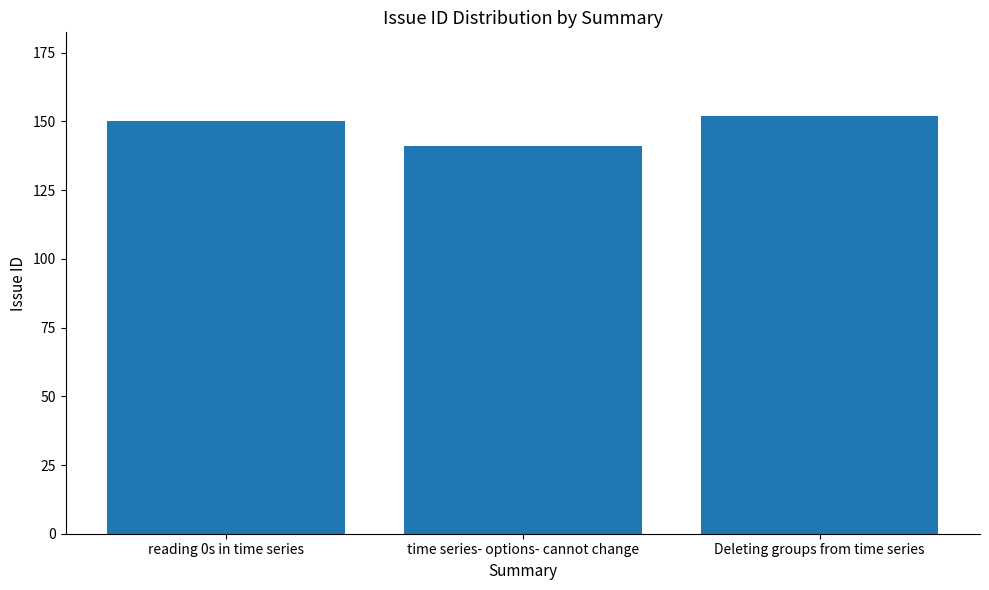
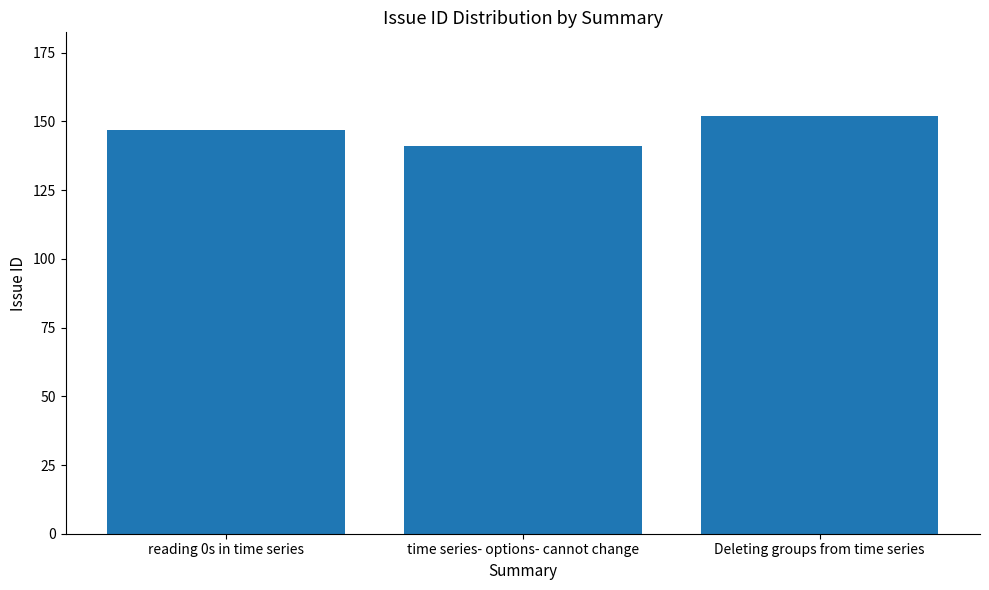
  {
-   "reading 0s in time series": 150,
+   "reading 0s in time series": 147,
    "time series- options- cannot change": 141,
    "Deleting groups from time series": 152
  }
